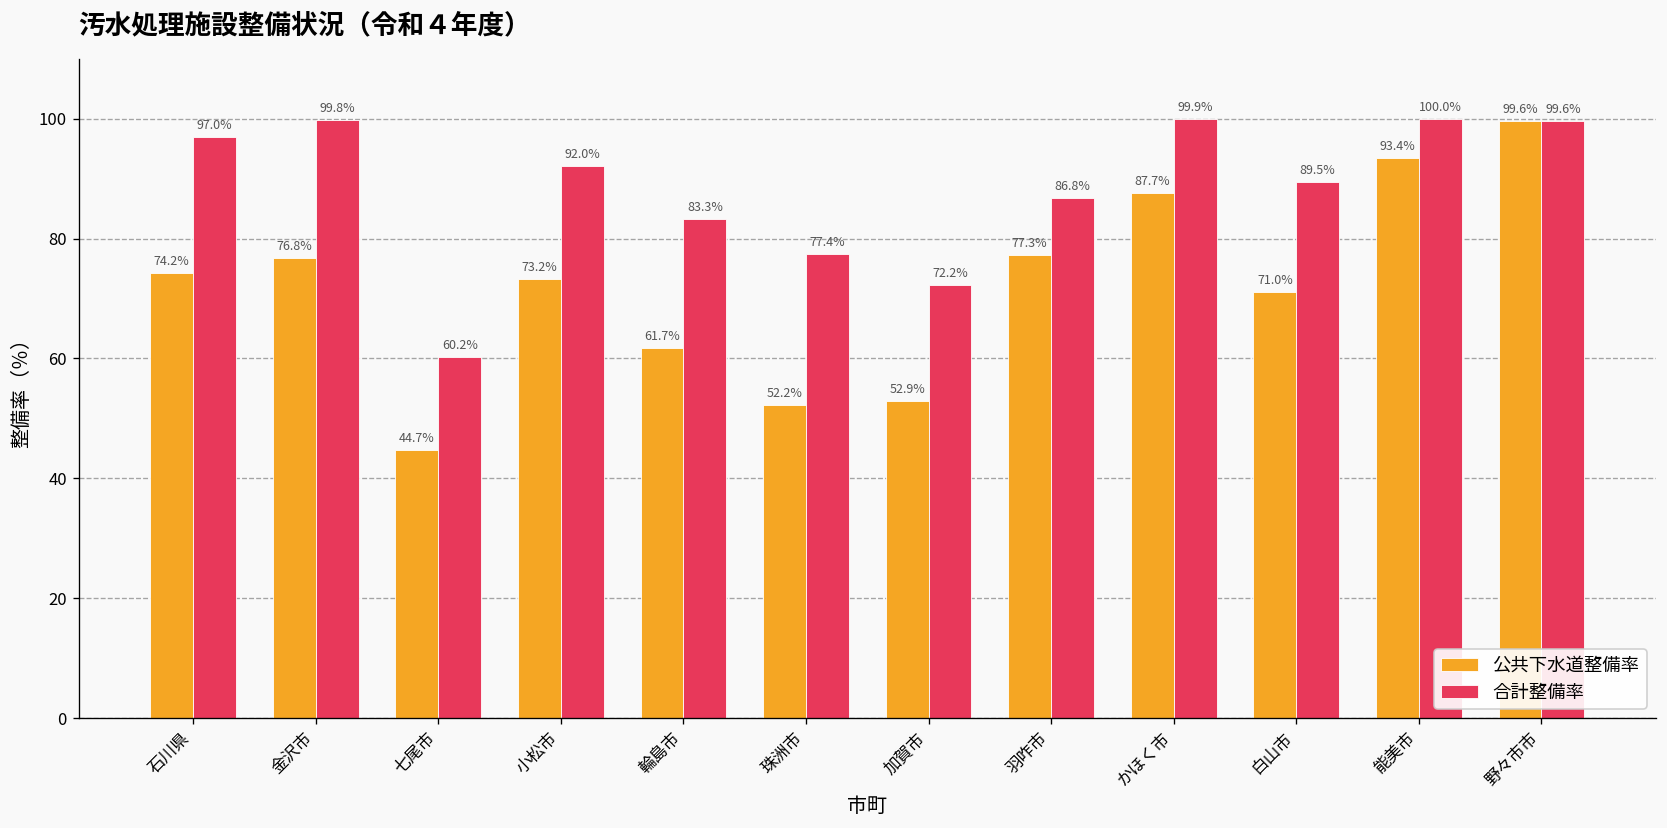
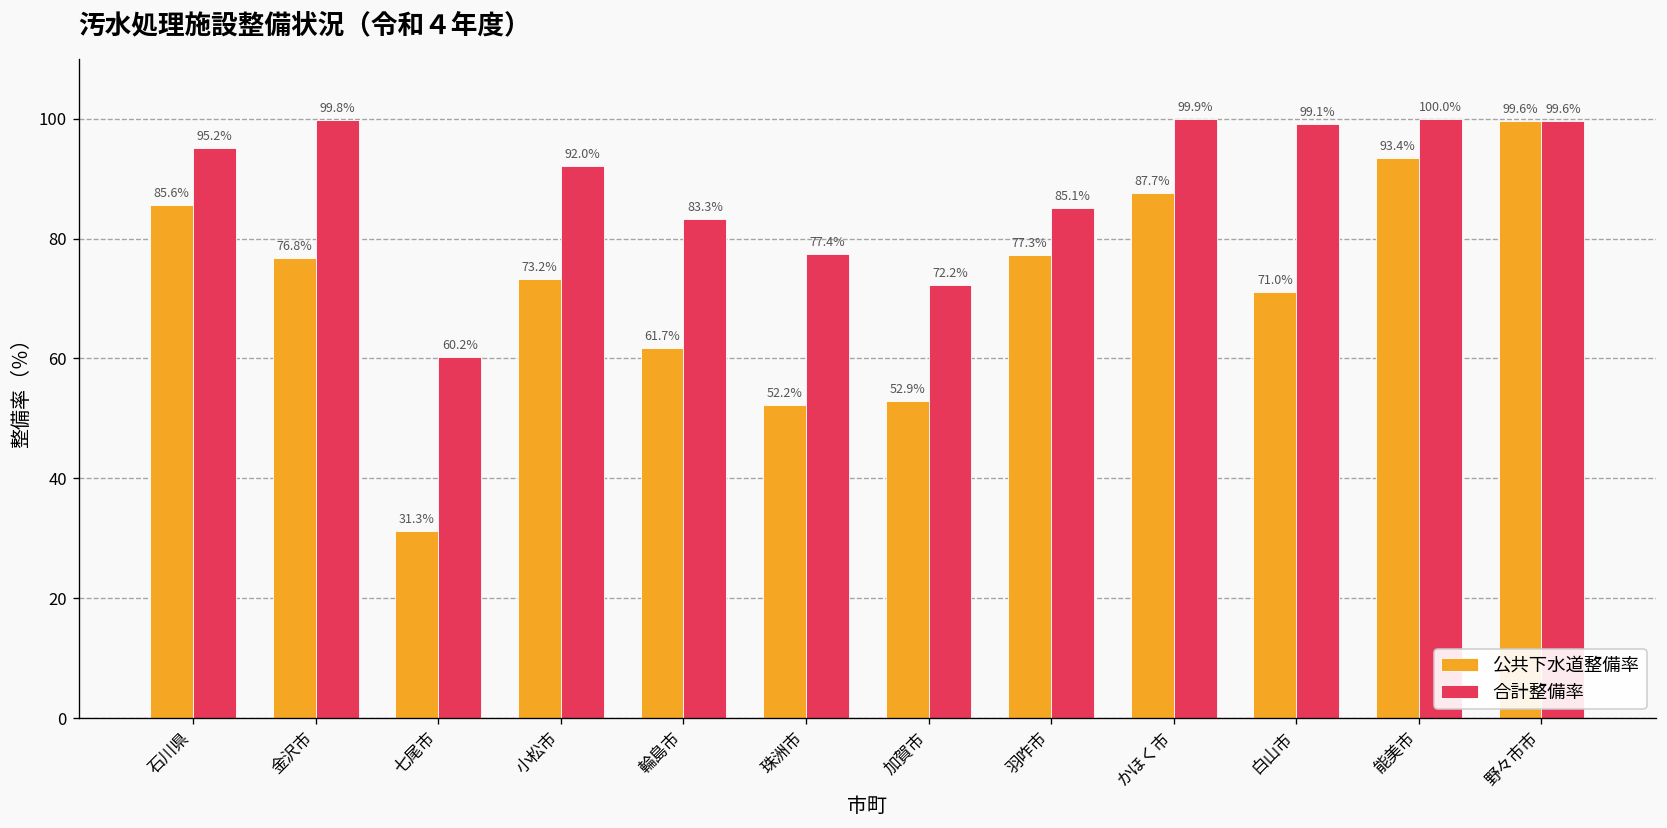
  {
    "公共下水道整備率": {
-     "石川県": "74.2%",
+     "石川県": "85.6%",
      "金沢市": "76.8%",
-     "七尾市": "44.7%",
+     "七尾市": "31.3%",
      "小松市": "73.2%",
      "輪島市": "61.7%",
      "珠洲市": "52.2%",
      "加賀市": "52.9%",
      "羽咋市": "77.3%",
      "かほく市": "87.7%",
      "白山市": "71.0%",
      "能美市": "93.4%",
      "野々市市": "99.6%"
    },
    "合計整備率": {
-     "石川県": "97.0%",
+     "石川県": "95.2%",
      "金沢市": "99.8%",
      "七尾市": "60.2%",
      "小松市": "92.0%",
      "輪島市": "83.3%",
      "珠洲市": "77.4%",
      "加賀市": "72.2%",
-     "羽咋市": "86.8%",
+     "羽咋市": "85.1%",
      "かほく市": "99.9%",
-     "白山市": "89.5%",
+     "白山市": "99.1%",
      "能美市": "100.0%",
      "野々市市": "99.6%"
    }
  }
